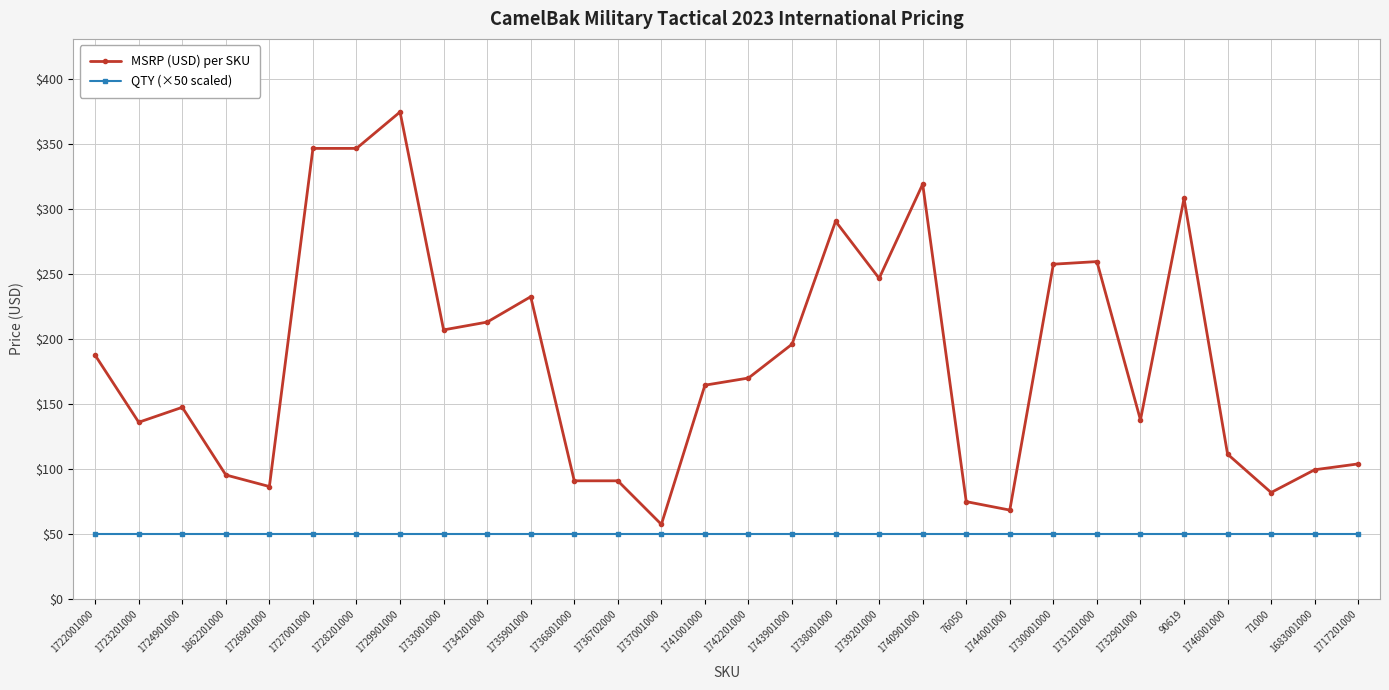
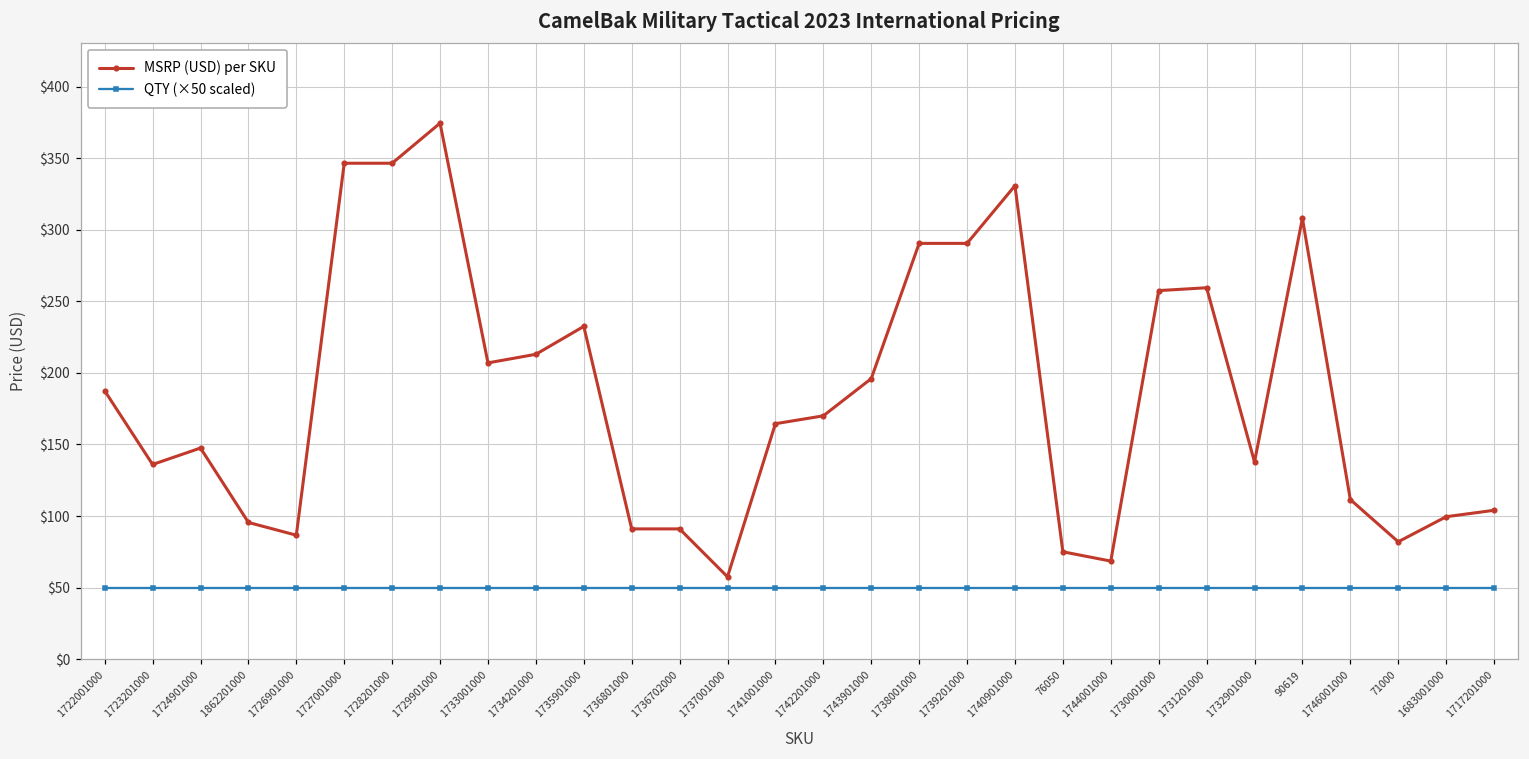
  {
    "MSRP (USD) per SKU": {
      "1722001000": "$188",
      "1723201000": "$136",
      "1724901000": "$148",
      "1862201000": "$96",
      "1726901000": "$87",
      "1727001000": "$347",
      "1728201000": "$347",
      "1729901000": "$375",
      "1733001000": "$207",
      "1734201000": "$213",
      "1735901000": "$233",
      "1736801000": "$91",
      "1736702000": "$91",
      "1737001000": "$58",
      "1741001000": "$165",
      "1742201000": "$170",
      "1743901000": "$196",
      "1738001000": "$291",
-     "1739201000": "$247",
-     "1740901000": "$319",
+     "1739201000": "$291",
+     "1740901000": "$331",
      "76050": "$75",
      "1744001000": "$69",
      "1730001000": "$258",
      "1731201000": "$260",
      "1732901000": "$138",
      "90619": "$308",
      "1746001000": "$112",
      "71000": "$82",
      "1683001000": "$100",
      "1717201000": "$104"
    },
    "QTY (×50 scaled)": {
      "1722001000": "$50",
      "1723201000": "$50",
      "1724901000": "$50",
      "1862201000": "$50",
      "1726901000": "$50",
      "1727001000": "$50",
      "1728201000": "$50",
      "1729901000": "$50",
      "1733001000": "$50",
      "1734201000": "$50",
      "1735901000": "$50",
      "1736801000": "$50",
      "1736702000": "$50",
      "1737001000": "$50",
      "1741001000": "$50",
      "1742201000": "$50",
      "1743901000": "$50",
      "1738001000": "$50",
      "1739201000": "$50",
      "1740901000": "$50",
      "76050": "$50",
      "1744001000": "$50",
      "1730001000": "$50",
      "1731201000": "$50",
      "1732901000": "$50",
      "90619": "$50",
      "1746001000": "$50",
      "71000": "$50",
      "1683001000": "$50",
      "1717201000": "$50"
    }
  }
